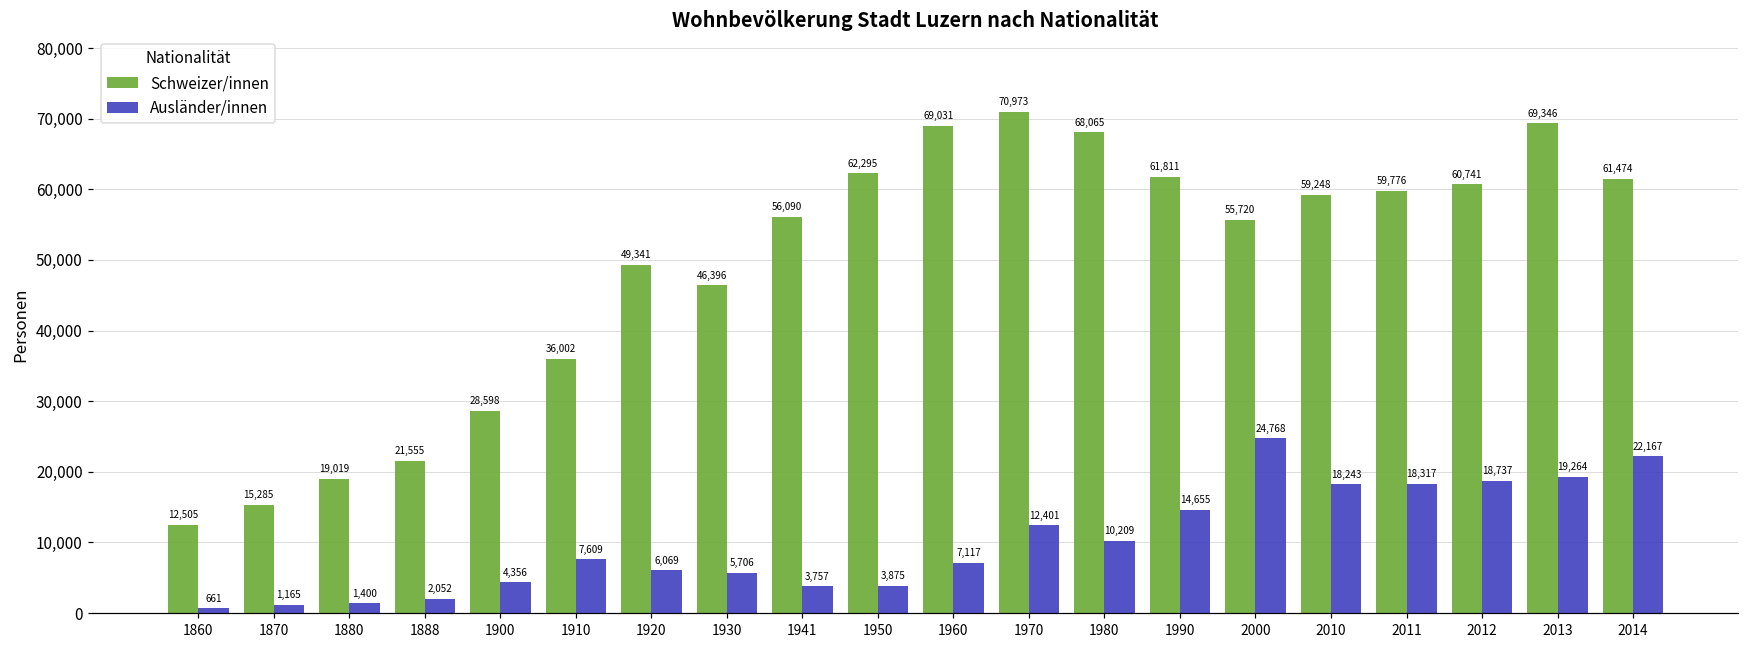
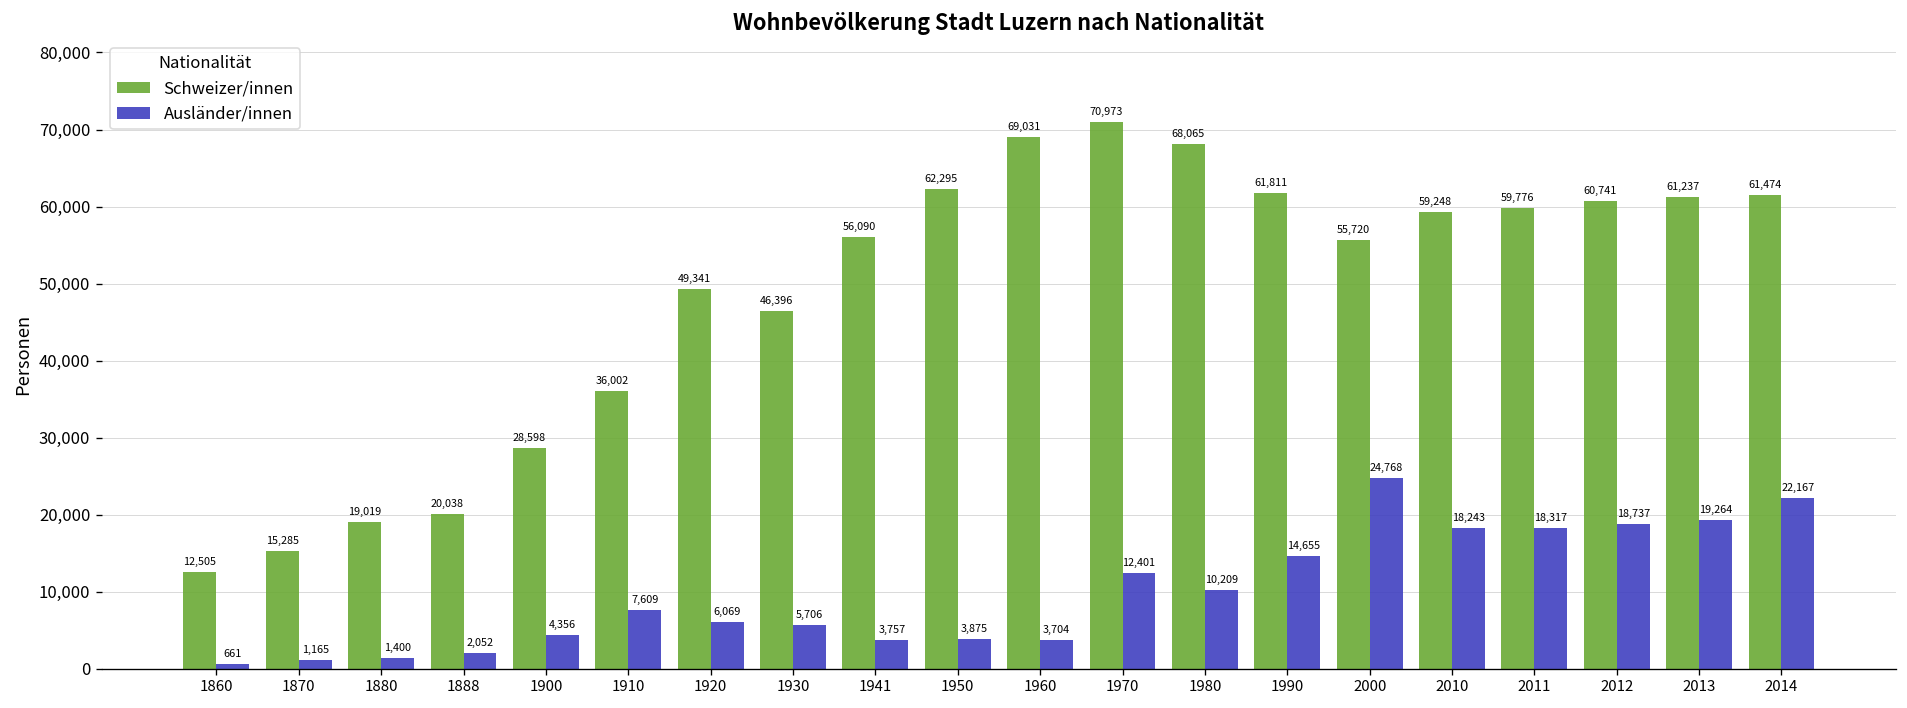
  {
    "Schweizer/innen": {
      "1860": "12,505",
      "1870": "15,285",
      "1880": "19,019",
-     "1888": "21,555",
+     "1888": "20,038",
      "1900": "28,598",
      "1910": "36,002",
      "1920": "49,341",
      "1930": "46,396",
      "1941": "56,090",
      "1950": "62,295",
      "1960": "69,031",
      "1970": "70,973",
      "1980": "68,065",
      "1990": "61,811",
      "2000": "55,720",
      "2010": "59,248",
      "2011": "59,776",
      "2012": "60,741",
-     "2013": "69,346",
+     "2013": "61,237",
      "2014": "61,474"
    },
    "Ausländer/innen": {
      "1860": "661",
      "1870": "1,165",
      "1880": "1,400",
      "1888": "2,052",
      "1900": "4,356",
      "1910": "7,609",
      "1920": "6,069",
      "1930": "5,706",
      "1941": "3,757",
      "1950": "3,875",
-     "1960": "7,117",
+     "1960": "3,704",
      "1970": "12,401",
      "1980": "10,209",
      "1990": "14,655",
      "2000": "24,768",
      "2010": "18,243",
      "2011": "18,317",
      "2012": "18,737",
      "2013": "19,264",
      "2014": "22,167"
    }
  }
